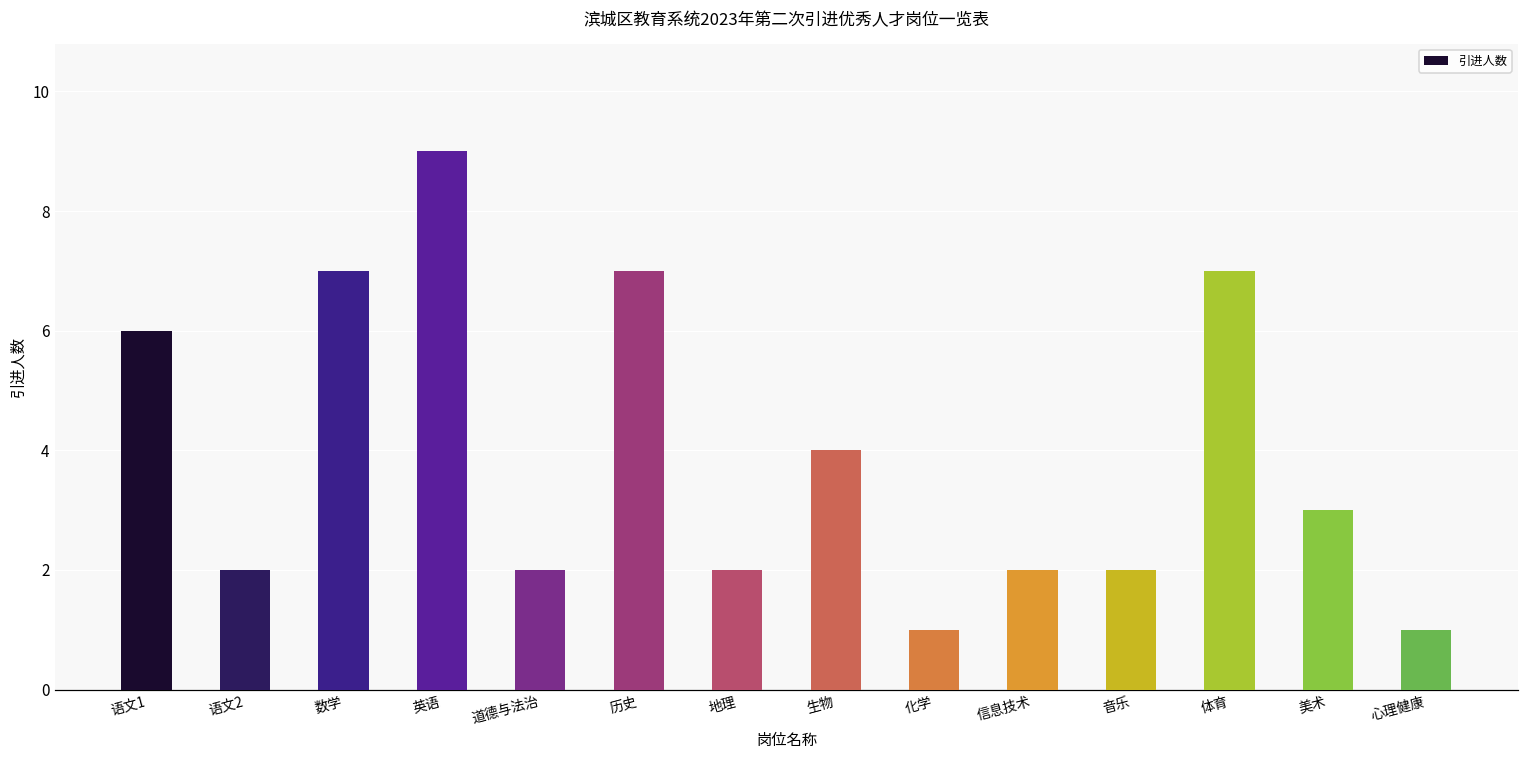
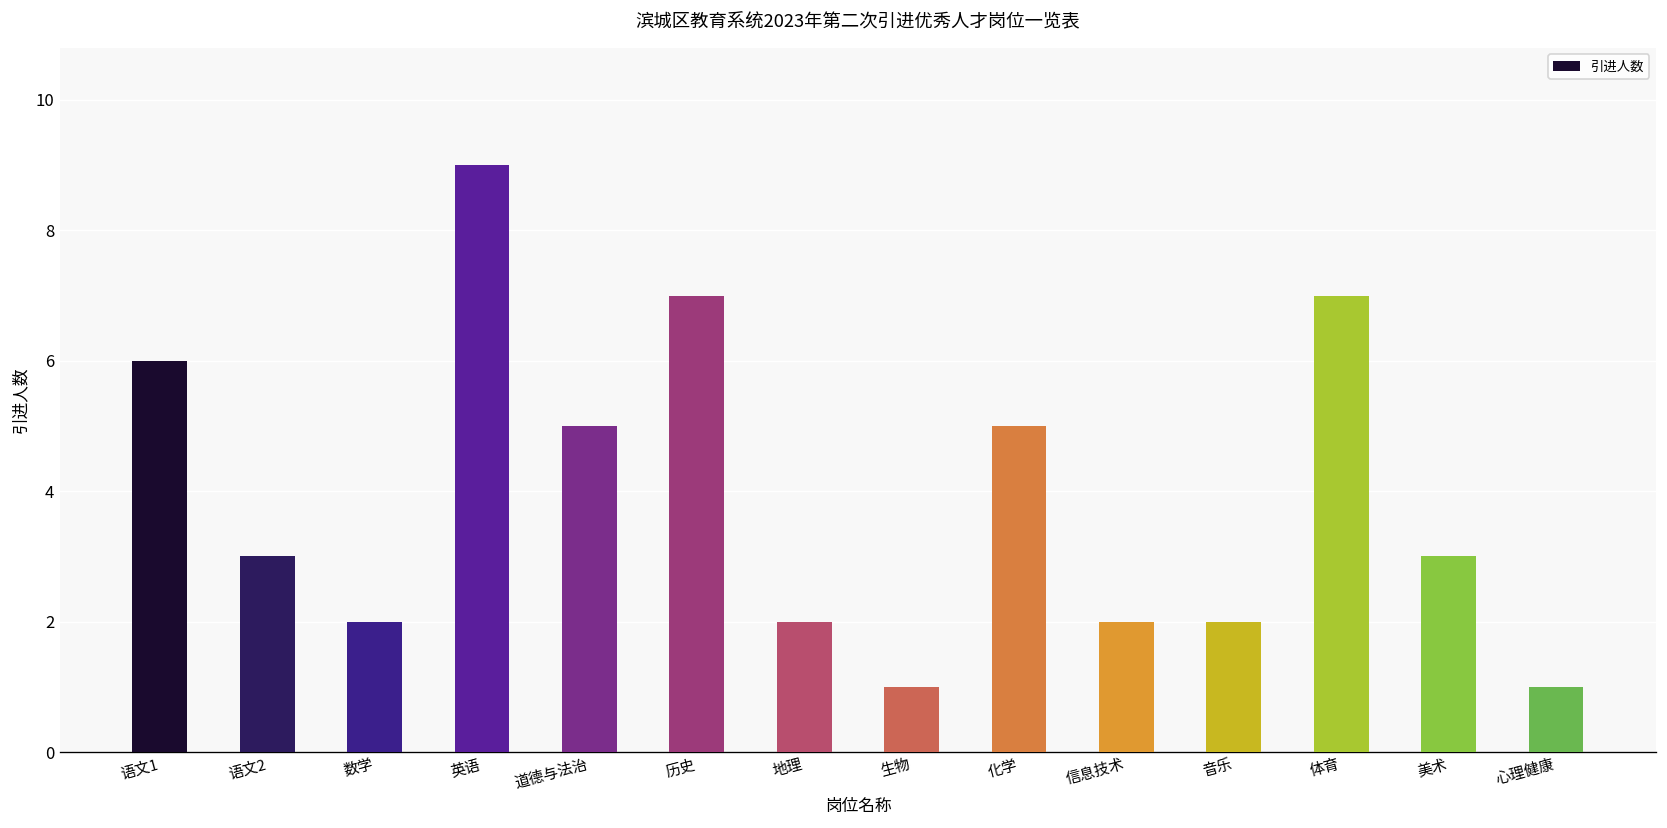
  {
    "语文1": 6,
-   "语文2": 2,
-   "数学": 7,
+   "语文2": 3,
+   "数学": 2,
    "英语": 9,
-   "道德与法治": 2,
+   "道德与法治": 5,
    "历史": 7,
    "地理": 2,
-   "生物": 4,
-   "化学": 1,
+   "生物": 1,
+   "化学": 5,
    "信息技术": 2,
    "音乐": 2,
    "体育": 7,
    "美术": 3,
    "心理健康": 1
  }
